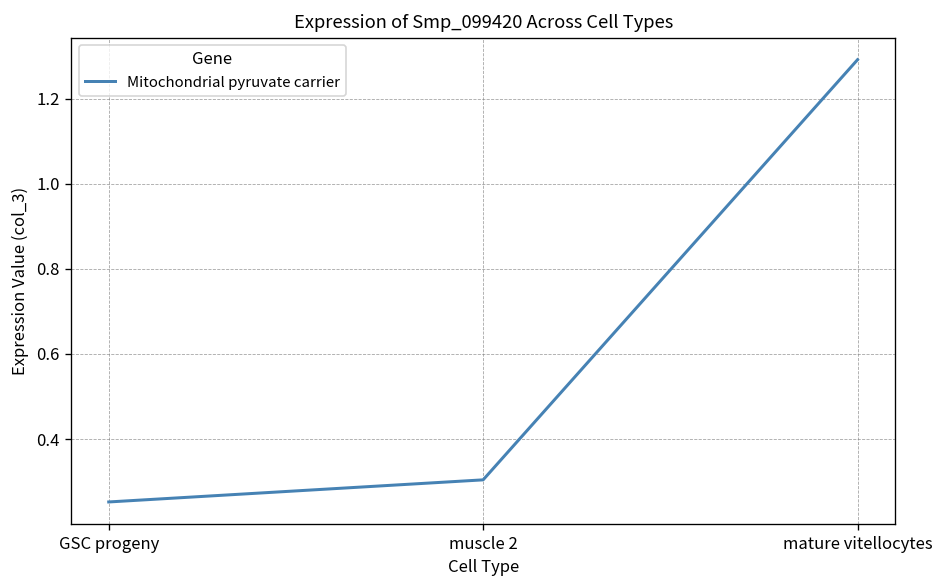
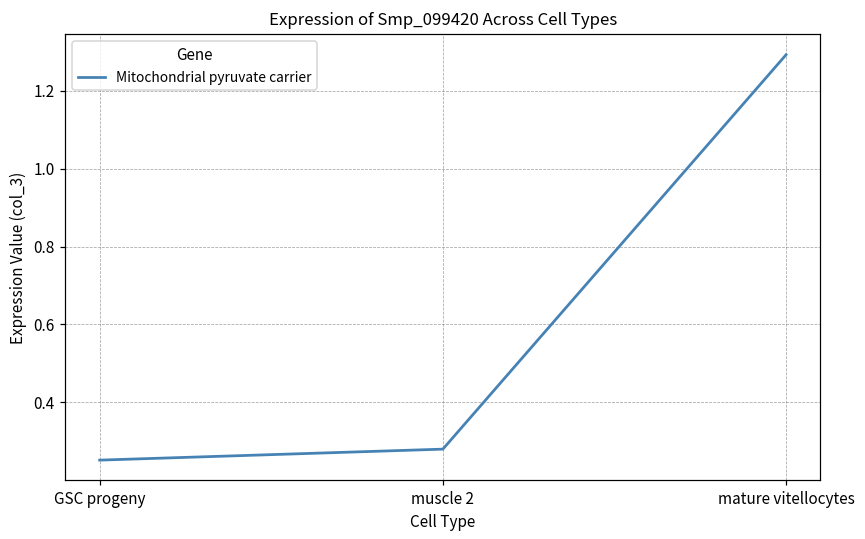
  {
    "GSC progeny": 0.25,
-   "muscle 2": 0.30,
+   "muscle 2": 0.28,
    "mature vitellocytes": 1.29
  }
